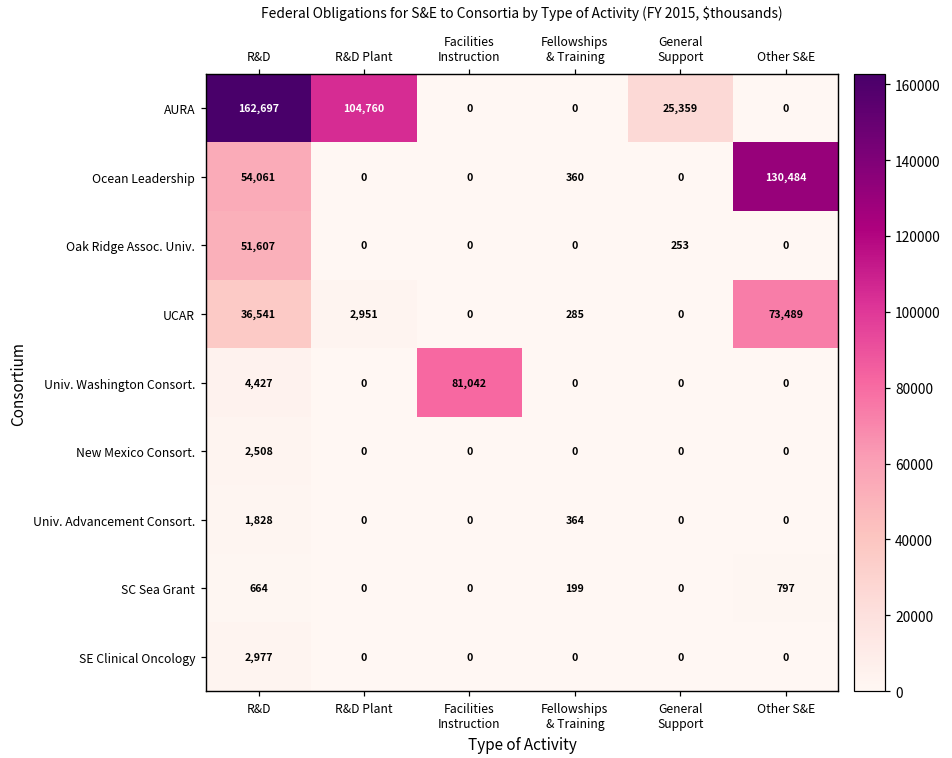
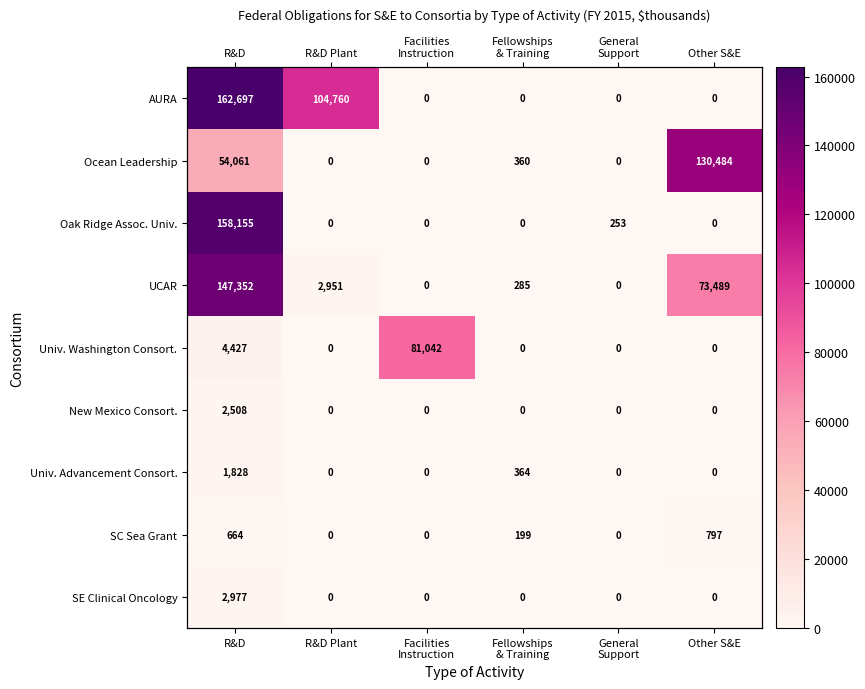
  {
    "AURA": {
      "R&D": "162,697",
      "R&D Plant": "104,760",
      "Facilities Instruction": "0",
      "Fellowships & Training": "0",
-     "General Support": "25,359",
+     "General Support": "0",
      "Other S&E": "0"
    },
    "Ocean Leadership": {
      "R&D": "54,061",
      "R&D Plant": "0",
      "Facilities Instruction": "0",
      "Fellowships & Training": "360",
      "General Support": "0",
      "Other S&E": "130,484"
    },
    "Oak Ridge Assoc. Univ.": {
-     "R&D": "51,607",
+     "R&D": "158,155",
      "R&D Plant": "0",
      "Facilities Instruction": "0",
      "Fellowships & Training": "0",
      "General Support": "253",
      "Other S&E": "0"
    },
    "UCAR": {
-     "R&D": "36,541",
+     "R&D": "147,352",
      "R&D Plant": "2,951",
      "Facilities Instruction": "0",
      "Fellowships & Training": "285",
      "General Support": "0",
      "Other S&E": "73,489"
    },
    "Univ. Washington Consort.": {
      "R&D": "4,427",
      "R&D Plant": "0",
      "Facilities Instruction": "81,042",
      "Fellowships & Training": "0",
      "General Support": "0",
      "Other S&E": "0"
    },
    "New Mexico Consort.": {
      "R&D": "2,508",
      "R&D Plant": "0",
      "Facilities Instruction": "0",
      "Fellowships & Training": "0",
      "General Support": "0",
      "Other S&E": "0"
    },
    "Univ. Advancement Consort.": {
      "R&D": "1,828",
      "R&D Plant": "0",
      "Facilities Instruction": "0",
      "Fellowships & Training": "364",
      "General Support": "0",
      "Other S&E": "0"
    },
    "SC Sea Grant": {
      "R&D": "664",
      "R&D Plant": "0",
      "Facilities Instruction": "0",
      "Fellowships & Training": "199",
      "General Support": "0",
      "Other S&E": "797"
    },
    "SE Clinical Oncology": {
      "R&D": "2,977",
      "R&D Plant": "0",
      "Facilities Instruction": "0",
      "Fellowships & Training": "0",
      "General Support": "0",
      "Other S&E": "0"
    }
  }
